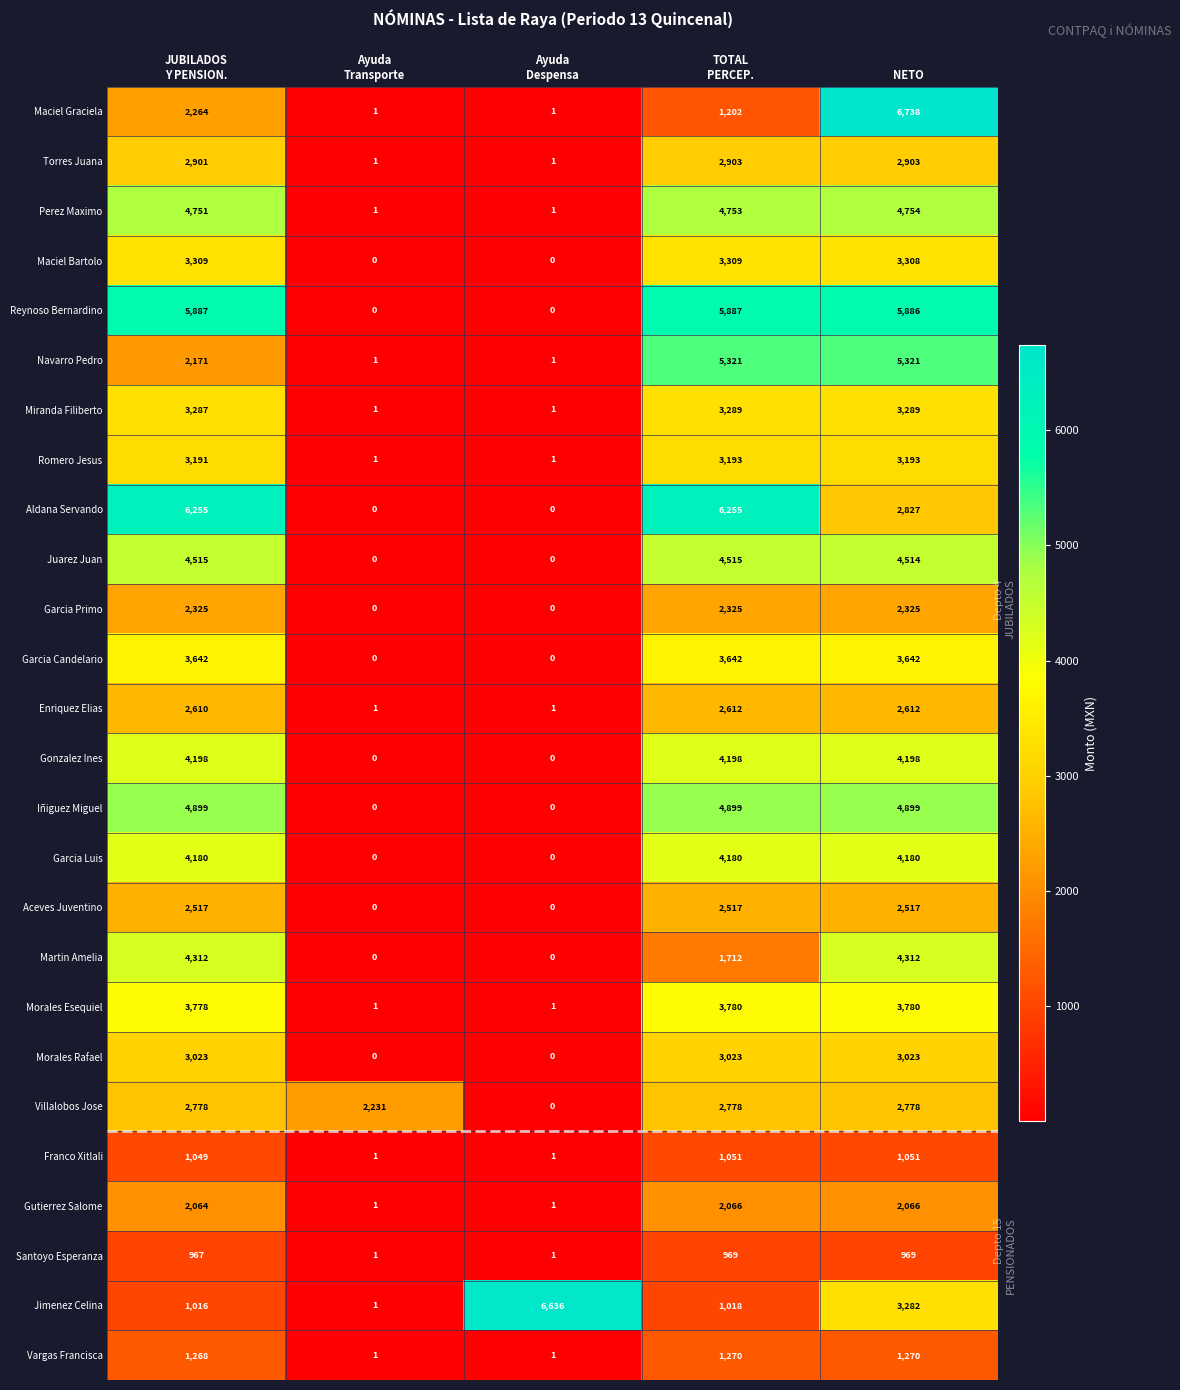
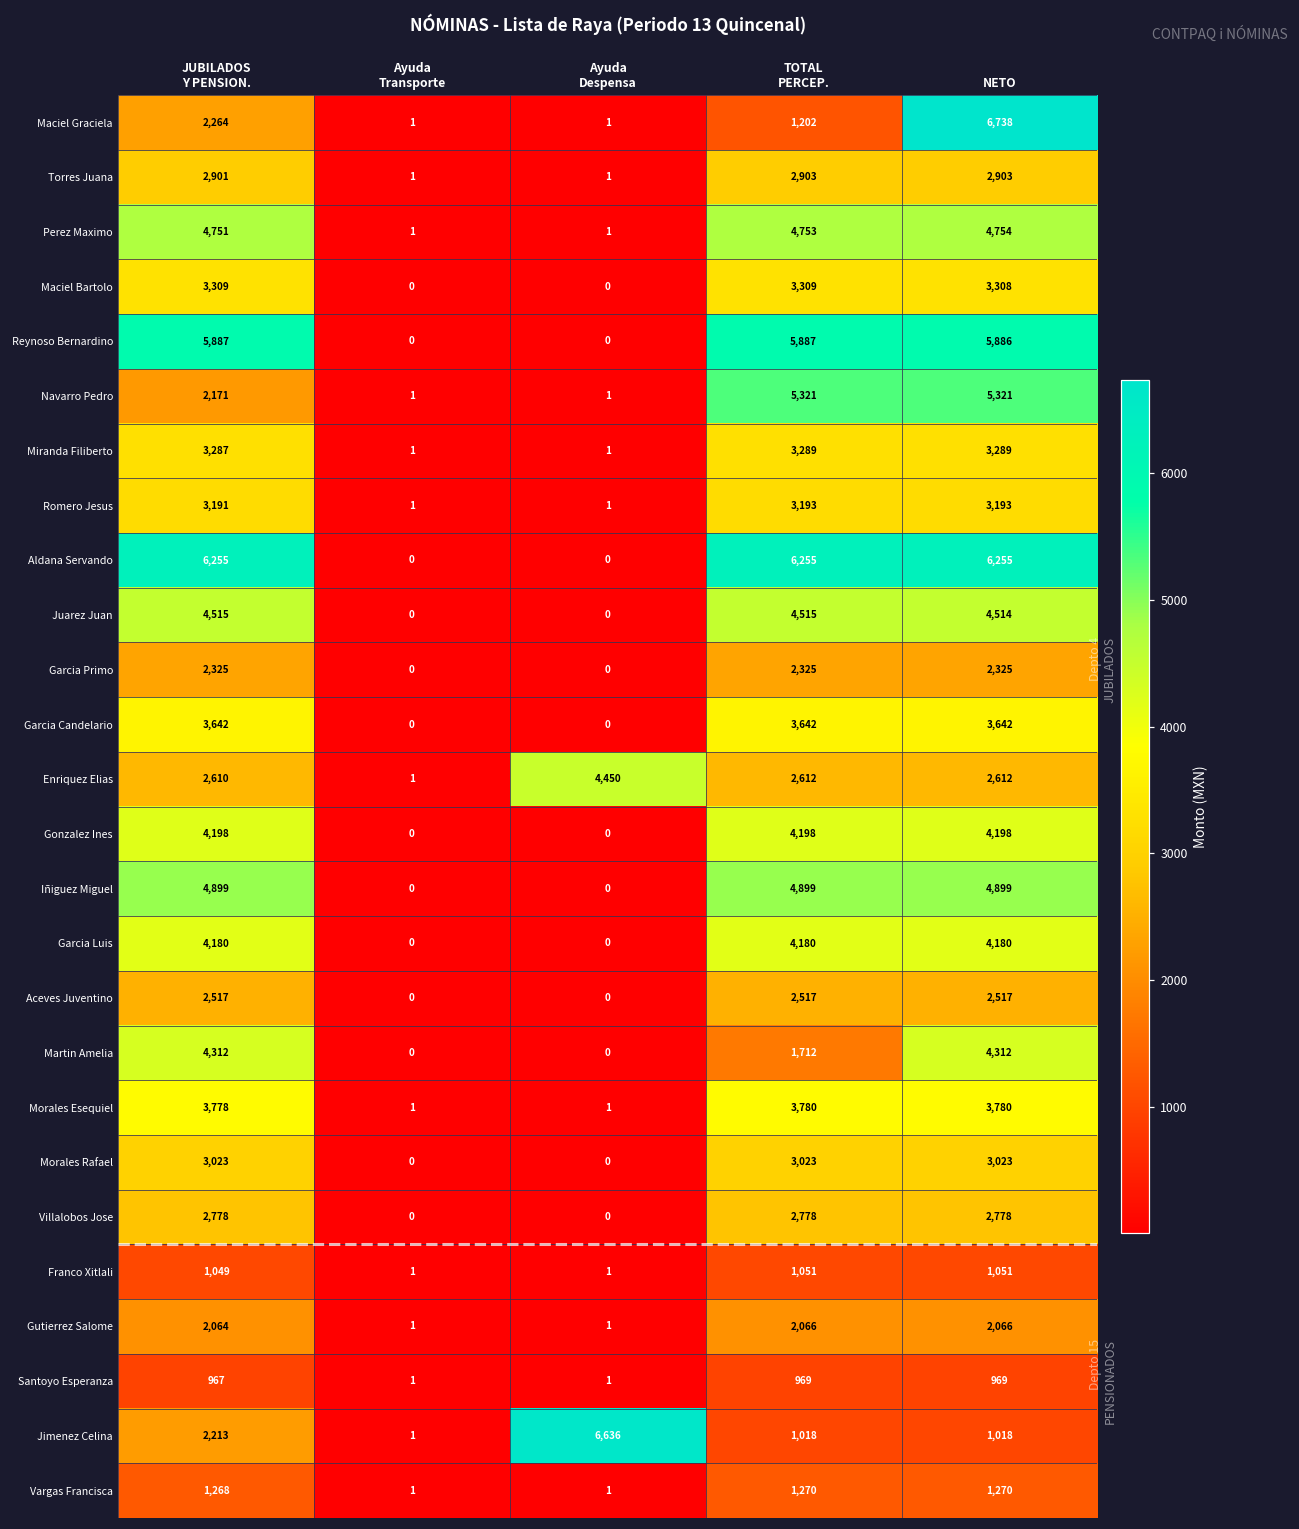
  {
    "Maciel Graciela": {
      "JUBILADOS Y PENSION.": "2,264",
      "Ayuda Transporte": "1",
      "Ayuda Despensa": "1",
      "TOTAL PERCEP.": "1,202",
      "NETO": "6,738"
    },
    "Torres Juana": {
      "JUBILADOS Y PENSION.": "2,901",
      "Ayuda Transporte": "1",
      "Ayuda Despensa": "1",
      "TOTAL PERCEP.": "2,903",
      "NETO": "2,903"
    },
    "Perez Maximo": {
      "JUBILADOS Y PENSION.": "4,751",
      "Ayuda Transporte": "1",
      "Ayuda Despensa": "1",
      "TOTAL PERCEP.": "4,753",
      "NETO": "4,754"
    },
    "Maciel Bartolo": {
      "JUBILADOS Y PENSION.": "3,309",
      "Ayuda Transporte": "0",
      "Ayuda Despensa": "0",
      "TOTAL PERCEP.": "3,309",
      "NETO": "3,308"
    },
    "Reynoso Bernardino": {
      "JUBILADOS Y PENSION.": "5,887",
      "Ayuda Transporte": "0",
      "Ayuda Despensa": "0",
      "TOTAL PERCEP.": "5,887",
      "NETO": "5,886"
    },
    "Navarro Pedro": {
      "JUBILADOS Y PENSION.": "2,171",
      "Ayuda Transporte": "1",
      "Ayuda Despensa": "1",
      "TOTAL PERCEP.": "5,321",
      "NETO": "5,321"
    },
    "Miranda Filiberto": {
      "JUBILADOS Y PENSION.": "3,287",
      "Ayuda Transporte": "1",
      "Ayuda Despensa": "1",
      "TOTAL PERCEP.": "3,289",
      "NETO": "3,289"
    },
    "Romero Jesus": {
      "JUBILADOS Y PENSION.": "3,191",
      "Ayuda Transporte": "1",
      "Ayuda Despensa": "1",
      "TOTAL PERCEP.": "3,193",
      "NETO": "3,193"
    },
    "Aldana Servando": {
      "JUBILADOS Y PENSION.": "6,255",
      "Ayuda Transporte": "0",
      "Ayuda Despensa": "0",
      "TOTAL PERCEP.": "6,255",
-     "NETO": "2,827"
+     "NETO": "6,255"
    },
    "Juarez Juan": {
      "JUBILADOS Y PENSION.": "4,515",
      "Ayuda Transporte": "0",
      "Ayuda Despensa": "0",
      "TOTAL PERCEP.": "4,515",
      "NETO": "4,514"
    },
    "Garcia Primo": {
      "JUBILADOS Y PENSION.": "2,325",
      "Ayuda Transporte": "0",
      "Ayuda Despensa": "0",
      "TOTAL PERCEP.": "2,325",
      "NETO": "2,325"
    },
    "Garcia Candelario": {
      "JUBILADOS Y PENSION.": "3,642",
      "Ayuda Transporte": "0",
      "Ayuda Despensa": "0",
      "TOTAL PERCEP.": "3,642",
      "NETO": "3,642"
    },
    "Enriquez Elias": {
      "JUBILADOS Y PENSION.": "2,610",
      "Ayuda Transporte": "1",
-     "Ayuda Despensa": "1",
+     "Ayuda Despensa": "4,450",
      "TOTAL PERCEP.": "2,612",
      "NETO": "2,612"
    },
    "Gonzalez Ines": {
      "JUBILADOS Y PENSION.": "4,198",
      "Ayuda Transporte": "0",
      "Ayuda Despensa": "0",
      "TOTAL PERCEP.": "4,198",
      "NETO": "4,198"
    },
    "Iñiguez Miguel": {
      "JUBILADOS Y PENSION.": "4,899",
      "Ayuda Transporte": "0",
      "Ayuda Despensa": "0",
      "TOTAL PERCEP.": "4,899",
      "NETO": "4,899"
    },
    "Garcia Luis": {
      "JUBILADOS Y PENSION.": "4,180",
      "Ayuda Transporte": "0",
      "Ayuda Despensa": "0",
      "TOTAL PERCEP.": "4,180",
      "NETO": "4,180"
    },
    "Aceves Juventino": {
      "JUBILADOS Y PENSION.": "2,517",
      "Ayuda Transporte": "0",
      "Ayuda Despensa": "0",
      "TOTAL PERCEP.": "2,517",
      "NETO": "2,517"
    },
    "Martin Amelia": {
      "JUBILADOS Y PENSION.": "4,312",
      "Ayuda Transporte": "0",
      "Ayuda Despensa": "0",
      "TOTAL PERCEP.": "1,712",
      "NETO": "4,312"
    },
    "Morales Esequiel": {
      "JUBILADOS Y PENSION.": "3,778",
      "Ayuda Transporte": "1",
      "Ayuda Despensa": "1",
      "TOTAL PERCEP.": "3,780",
      "NETO": "3,780"
    },
    "Morales Rafael": {
      "JUBILADOS Y PENSION.": "3,023",
      "Ayuda Transporte": "0",
      "Ayuda Despensa": "0",
      "TOTAL PERCEP.": "3,023",
      "NETO": "3,023"
    },
    "Villalobos Jose": {
      "JUBILADOS Y PENSION.": "2,778",
-     "Ayuda Transporte": "2,231",
+     "Ayuda Transporte": "0",
      "Ayuda Despensa": "0",
      "TOTAL PERCEP.": "2,778",
      "NETO": "2,778"
    },
    "Franco Xitlali": {
      "JUBILADOS Y PENSION.": "1,049",
      "Ayuda Transporte": "1",
      "Ayuda Despensa": "1",
      "TOTAL PERCEP.": "1,051",
      "NETO": "1,051"
    },
    "Gutierrez Salome": {
      "JUBILADOS Y PENSION.": "2,064",
      "Ayuda Transporte": "1",
      "Ayuda Despensa": "1",
      "TOTAL PERCEP.": "2,066",
      "NETO": "2,066"
    },
    "Santoyo Esperanza": {
      "JUBILADOS Y PENSION.": "967",
      "Ayuda Transporte": "1",
      "Ayuda Despensa": "1",
      "TOTAL PERCEP.": "969",
      "NETO": "969"
    },
    "Jimenez Celina": {
-     "JUBILADOS Y PENSION.": "1,016",
+     "JUBILADOS Y PENSION.": "2,213",
      "Ayuda Transporte": "1",
      "Ayuda Despensa": "6,636",
      "TOTAL PERCEP.": "1,018",
-     "NETO": "3,282"
+     "NETO": "1,018"
    },
    "Vargas Francisca": {
      "JUBILADOS Y PENSION.": "1,268",
      "Ayuda Transporte": "1",
      "Ayuda Despensa": "1",
      "TOTAL PERCEP.": "1,270",
      "NETO": "1,270"
    }
  }
